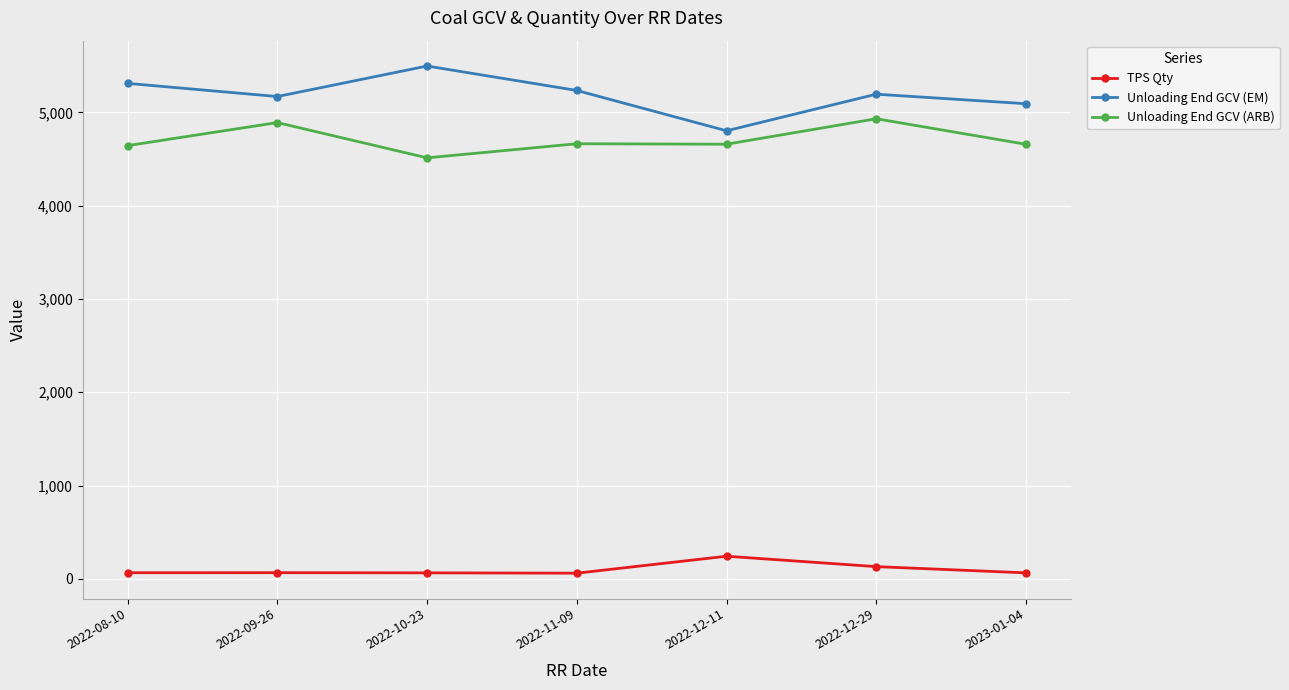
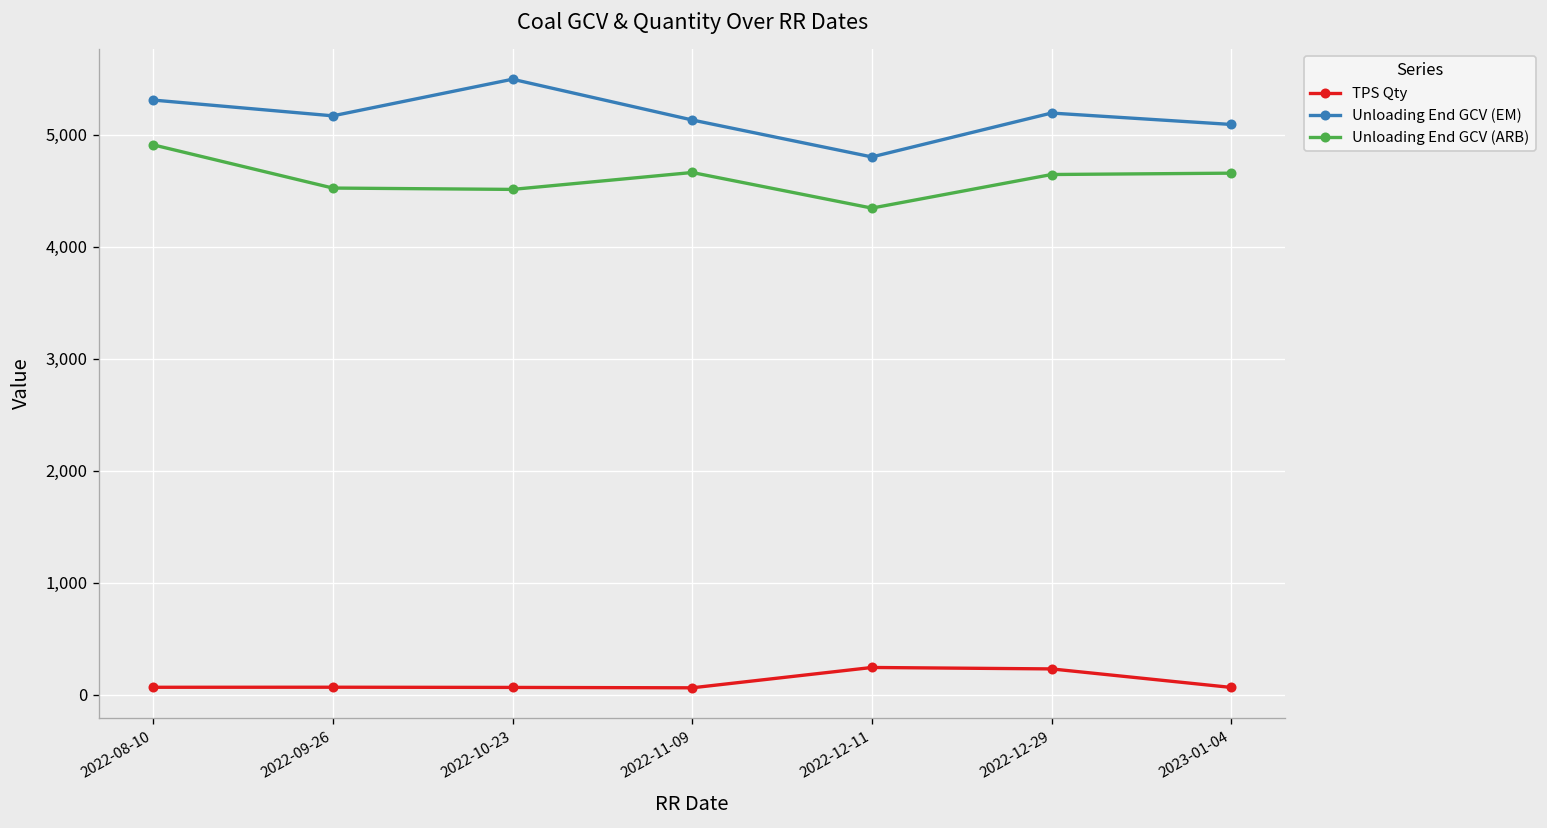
  {
    "TPS Qty": {
      "2022-08-10": "100",
      "2022-09-26": "100",
      "2022-10-23": "100",
      "2022-11-09": "100",
      "2022-12-11": "200",
-     "2022-12-29": "100",
+     "2022-12-29": "200",
      "2023-01-04": "100"
    },
    "Unloading End GCV (EM)": {
      "2022-08-10": "5,300",
      "2022-09-26": "5,200",
      "2022-10-23": "5,500",
-     "2022-11-09": "5,200",
+     "2022-11-09": "5,100",
      "2022-12-11": "4,800",
      "2022-12-29": "5,200",
      "2023-01-04": "5,100"
    },
    "Unloading End GCV (ARB)": {
-     "2022-08-10": "4,600",
-     "2022-09-26": "4,900",
+     "2022-08-10": "4,900",
+     "2022-09-26": "4,500",
      "2022-10-23": "4,500",
      "2022-11-09": "4,700",
-     "2022-12-11": "4,700",
-     "2022-12-29": "4,900",
+     "2022-12-11": "4,300",
+     "2022-12-29": "4,600",
      "2023-01-04": "4,700"
    }
  }
